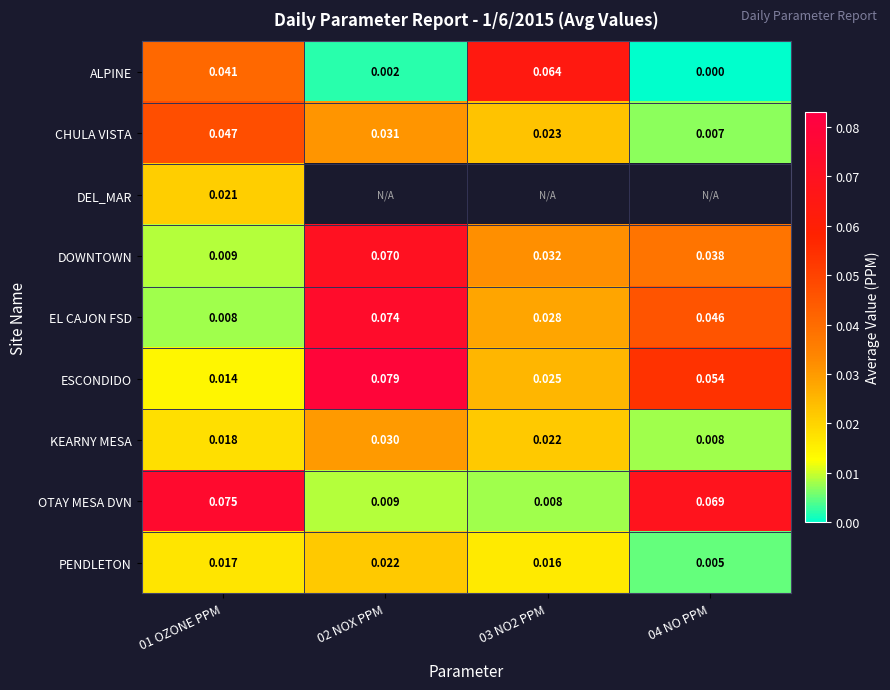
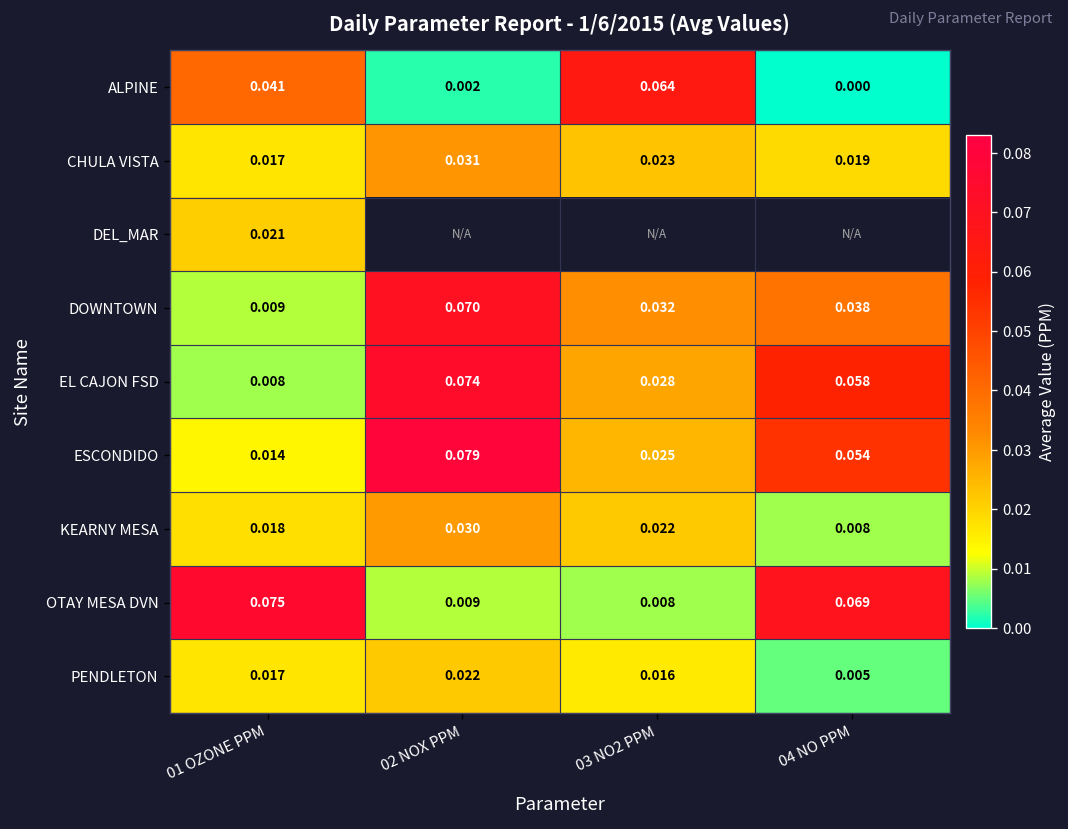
  {
    "ALPINE": {
      "01 OZONE PPM": 0.041,
      "02 NOX PPM": 0.002,
      "03 NO2 PPM": 0.064,
      "04 NO PPM": 0.000
    },
    "CHULA VISTA": {
-     "01 OZONE PPM": 0.047,
+     "01 OZONE PPM": 0.017,
      "02 NOX PPM": 0.031,
      "03 NO2 PPM": 0.023,
-     "04 NO PPM": 0.007
+     "04 NO PPM": 0.019
    },
    "DEL_MAR": {
      "01 OZONE PPM": 0.021
    },
    "DOWNTOWN": {
      "01 OZONE PPM": 0.009,
      "02 NOX PPM": 0.070,
      "03 NO2 PPM": 0.032,
      "04 NO PPM": 0.038
    },
    "EL CAJON FSD": {
      "01 OZONE PPM": 0.008,
      "02 NOX PPM": 0.074,
      "03 NO2 PPM": 0.028,
-     "04 NO PPM": 0.046
+     "04 NO PPM": 0.058
    },
    "ESCONDIDO": {
      "01 OZONE PPM": 0.014,
      "02 NOX PPM": 0.079,
      "03 NO2 PPM": 0.025,
      "04 NO PPM": 0.054
    },
    "KEARNY MESA": {
      "01 OZONE PPM": 0.018,
      "02 NOX PPM": 0.030,
      "03 NO2 PPM": 0.022,
      "04 NO PPM": 0.008
    },
    "OTAY MESA DVN": {
      "01 OZONE PPM": 0.075,
      "02 NOX PPM": 0.009,
      "03 NO2 PPM": 0.008,
      "04 NO PPM": 0.069
    },
    "PENDLETON": {
      "01 OZONE PPM": 0.017,
      "02 NOX PPM": 0.022,
      "03 NO2 PPM": 0.016,
      "04 NO PPM": 0.005
    }
  }
